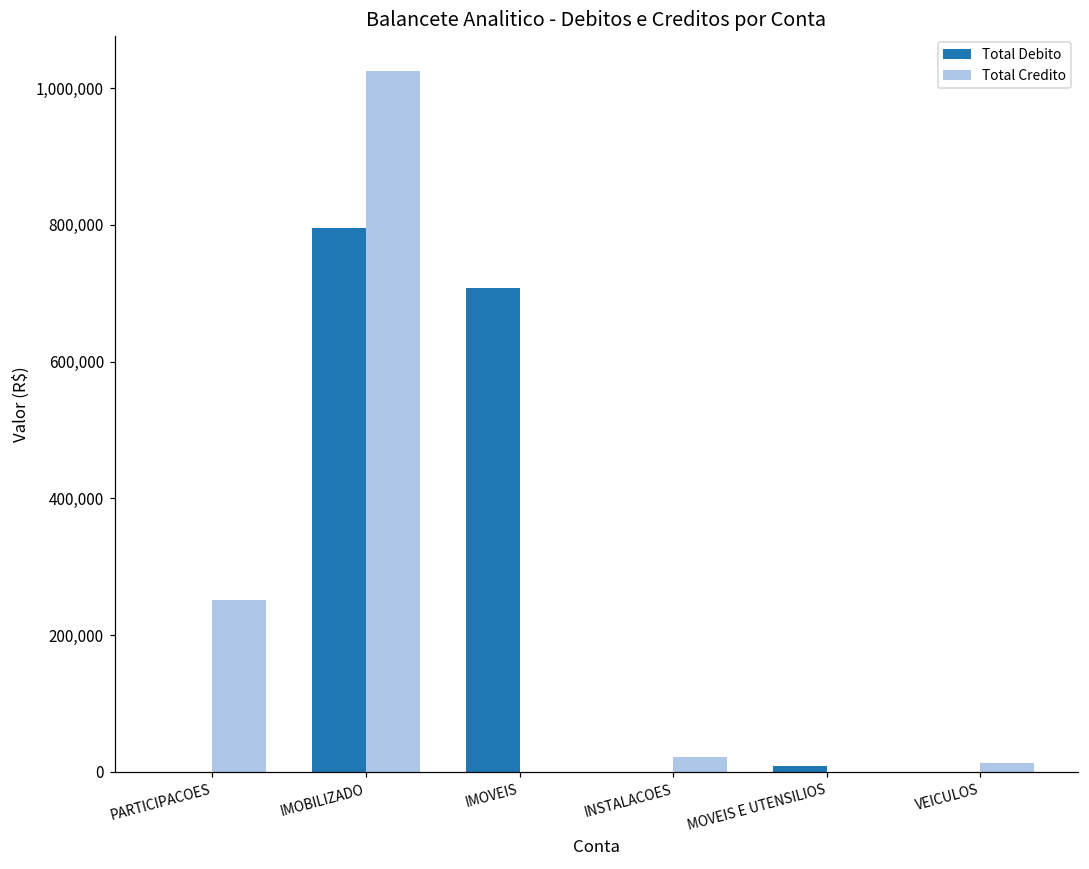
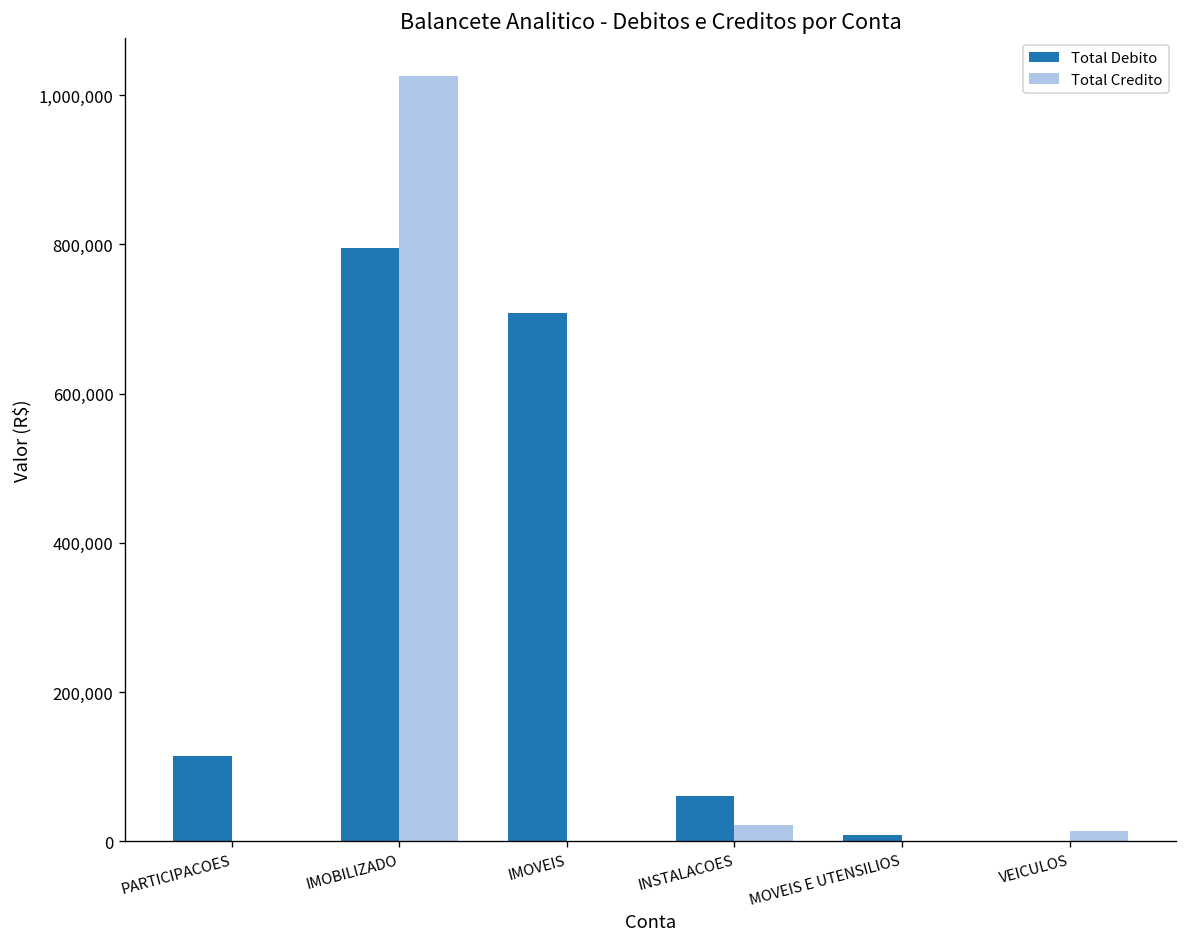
  {
    "Total Debito": {
-     "PARTICIPACOES": "0",
+     "PARTICIPACOES": "110,000",
      "IMOBILIZADO": "800,000",
      "IMOVEIS": "710,000",
-     "INSTALACOES": "0",
+     "INSTALACOES": "60,000",
      "MOVEIS E UTENSILIOS": "10,000",
      "VEICULOS": "0"
    },
    "Total Credito": {
-     "PARTICIPACOES": "250,000",
+     "PARTICIPACOES": "0",
      "IMOBILIZADO": "1,030,000",
      "IMOVEIS": "0",
      "INSTALACOES": "20,000",
      "MOVEIS E UTENSILIOS": "0",
      "VEICULOS": "10,000"
    }
  }
